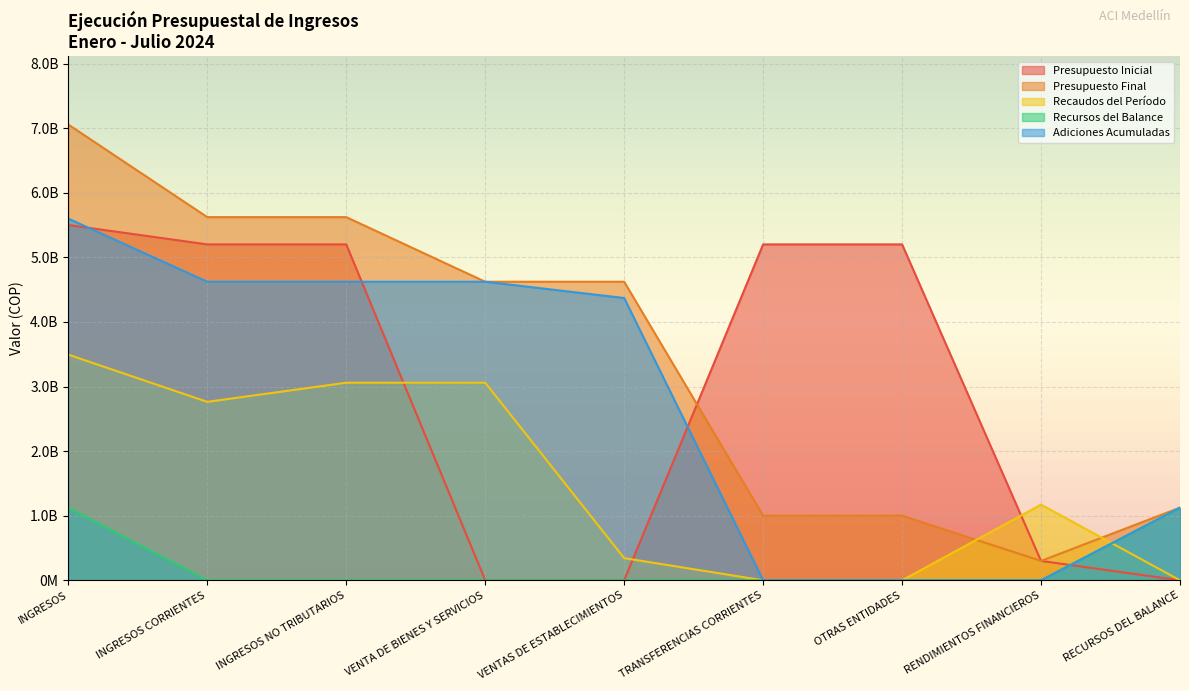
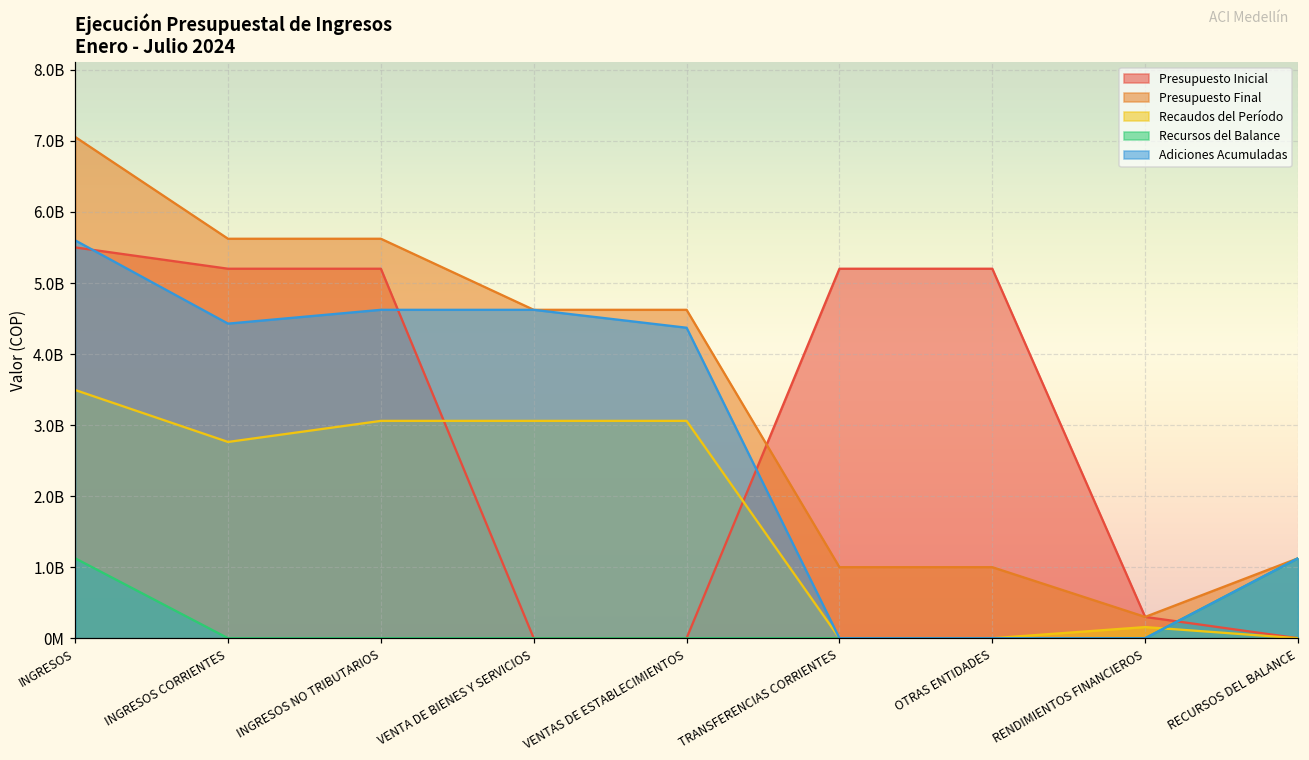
  {
    "Recaudos del Período": {
      "INGRESOS": 3500000000,
      "INGRESOS CORRIENTES": 2800000000,
      "INGRESOS NO TRIBUTARIOS": 3100000000,
      "VENTA DE BIENES Y SERVICIOS": 3100000000,
-     "VENTAS DE ESTABLECIMIENTOS": 300000000,
-     "RENDIMIENTOS FINANCIEROS": 1200000000
+     "VENTAS DE ESTABLECIMIENTOS": 3100000000,
+     "RENDIMIENTOS FINANCIEROS": 200000000
    },
    "Recursos del Balance": {
      "INGRESOS": 1100000000,
      "INGRESOS CORRIENTES": 0,
      "INGRESOS NO TRIBUTARIOS": 0
    },
    "Adiciones Acumuladas": {
      "INGRESOS": 5600000000,
-     "INGRESOS CORRIENTES": 4600000000,
+     "INGRESOS CORRIENTES": 4400000000,
      "INGRESOS NO TRIBUTARIOS": 4600000000,
      "VENTAS DE ESTABLECIMIENTOS": 4400000000
    }
  }
